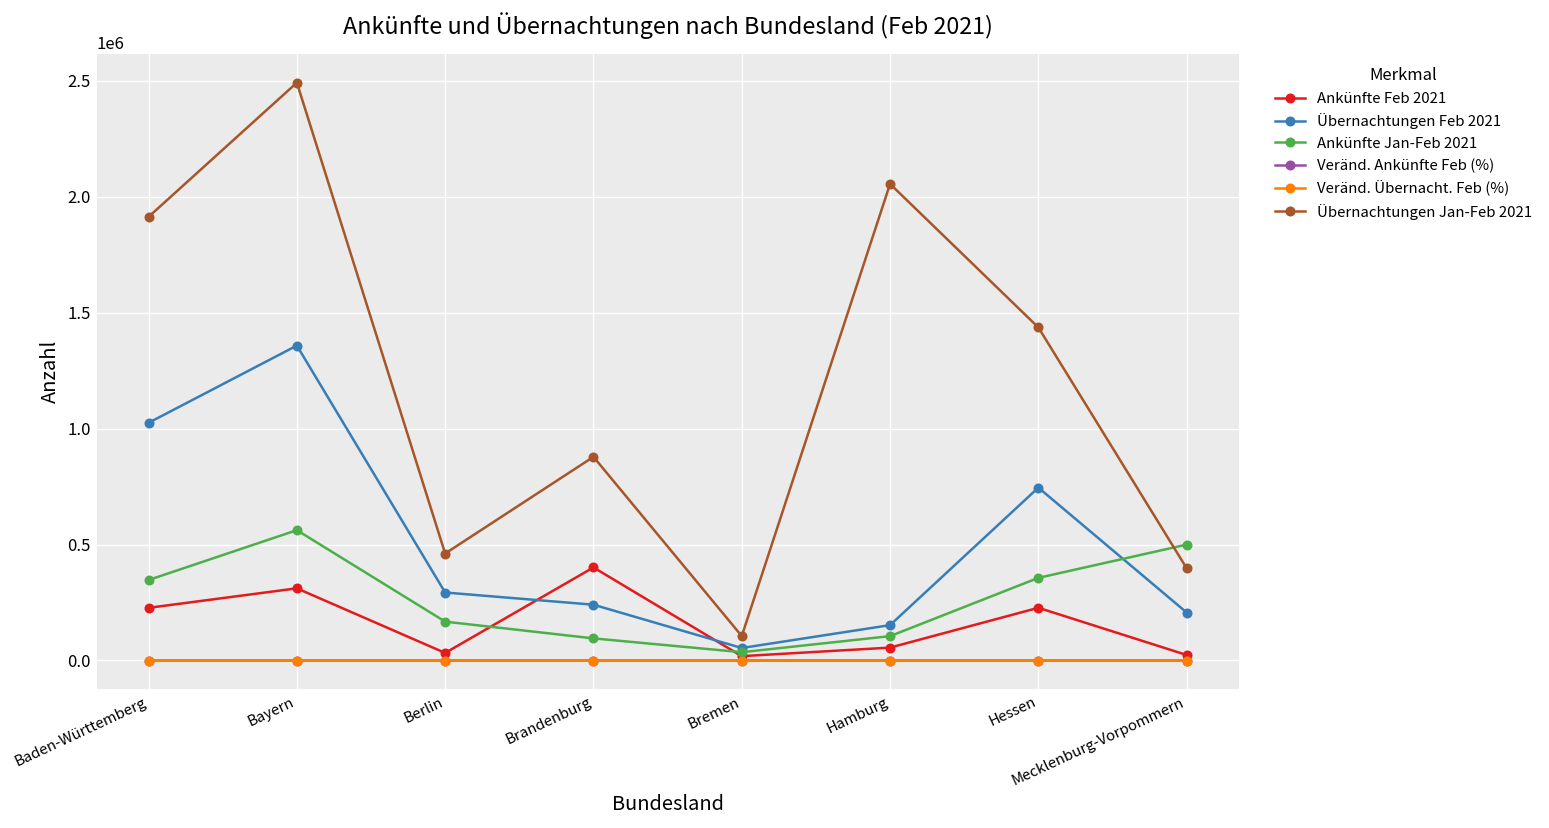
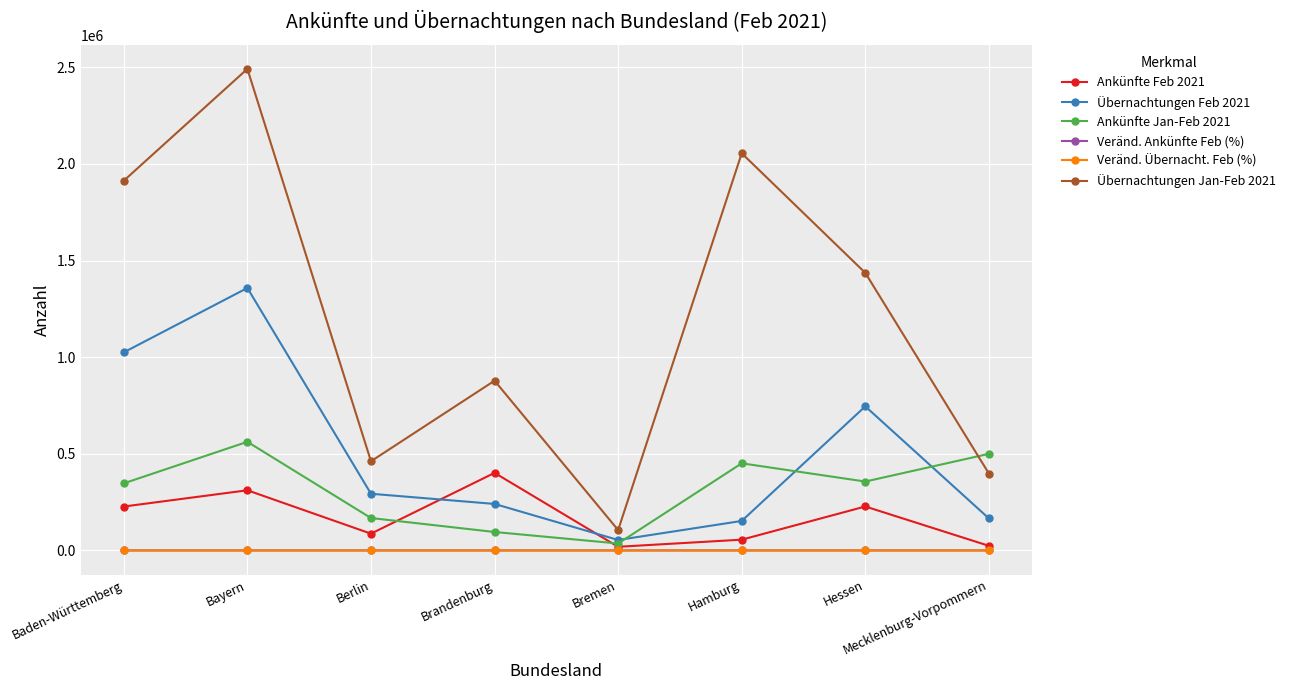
  {
    "Ankünfte Feb 2021": {
      "Baden-Württemberg": 230000,
      "Bayern": 310000,
-     "Berlin": 30000,
+     "Berlin": 90000,
      "Brandenburg": 400000,
      "Bremen": 20000,
      "Hamburg": 60000,
      "Hessen": 230000,
      "Mecklenburg-Vorpommern": 20000
    },
    "Übernachtungen Feb 2021": {
      "Baden-Württemberg": 1020000,
      "Bayern": 1360000,
      "Berlin": 290000,
      "Brandenburg": 240000,
      "Bremen": 50000,
      "Hamburg": 150000,
      "Hessen": 750000,
-     "Mecklenburg-Vorpommern": 210000
+     "Mecklenburg-Vorpommern": 170000
    },
    "Ankünfte Jan-Feb 2021": {
      "Baden-Württemberg": 350000,
      "Bayern": 560000,
      "Berlin": 170000,
      "Brandenburg": 100000,
      "Bremen": 40000,
-     "Hamburg": 110000,
+     "Hamburg": 450000,
      "Hessen": 360000,
      "Mecklenburg-Vorpommern": 500000
    },
    "Veränd. Übernacht. Feb (%)": {
      "Baden-Württemberg": 0,
      "Bayern": 0,
      "Berlin": 0,
      "Brandenburg": 0,
      "Bremen": 0,
      "Hamburg": 0,
      "Hessen": 0,
      "Mecklenburg-Vorpommern": 0
    },
    "Übernachtungen Jan-Feb 2021": {
      "Baden-Württemberg": 1910000,
      "Bayern": 2490000,
      "Berlin": 460000,
      "Brandenburg": 880000,
      "Bremen": 110000,
      "Hamburg": 2050000,
      "Hessen": 1440000,
      "Mecklenburg-Vorpommern": 400000
    }
  }
